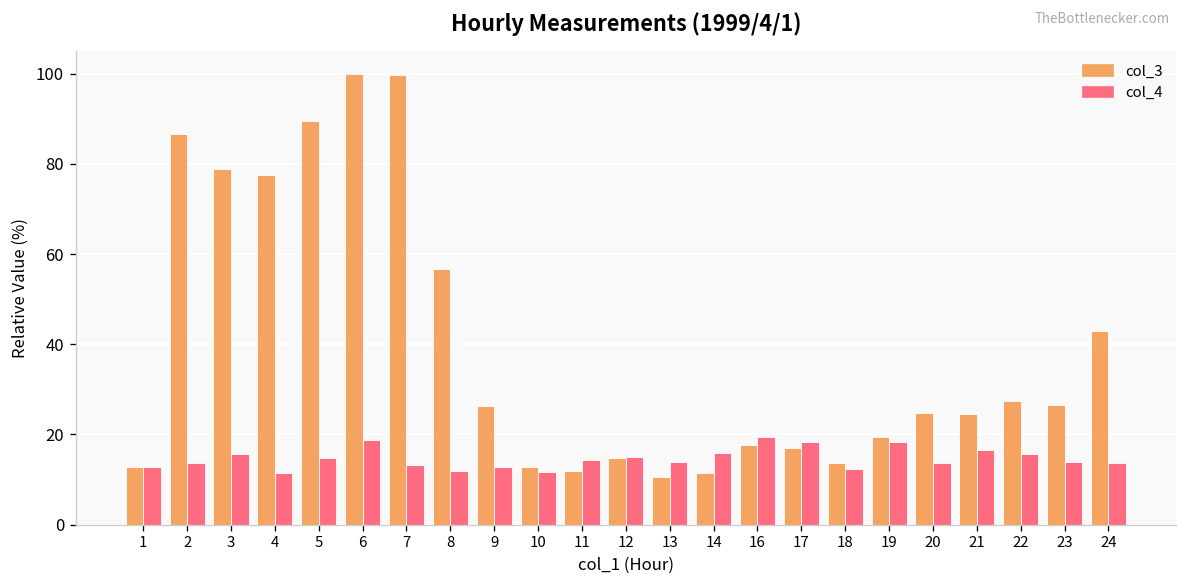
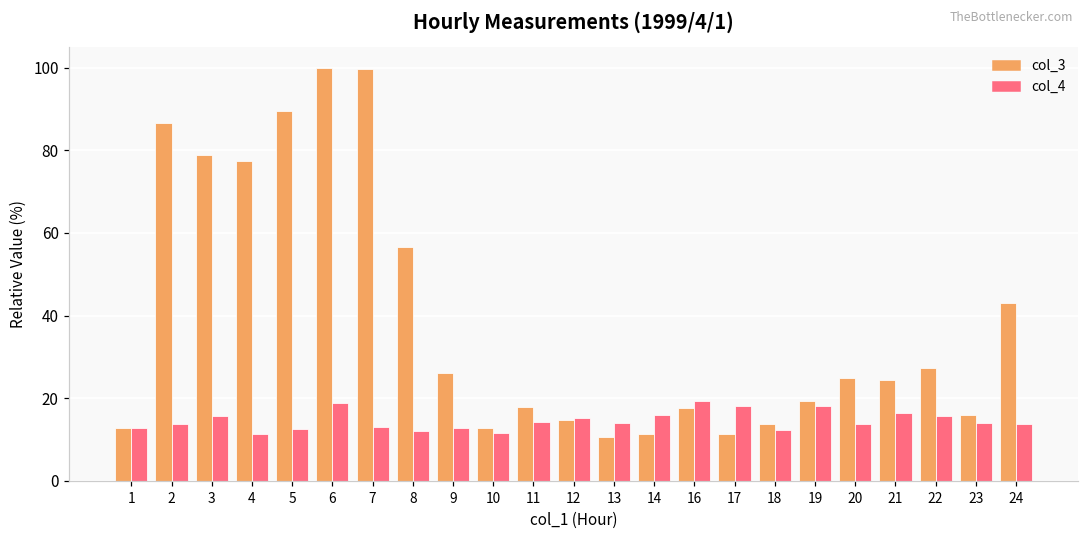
  {
    "col_3": {
      "1": 13,
      "2": 87,
      "3": 79,
      "4": 77,
      "5": 89,
      "6": 100,
      "7": 100,
      "8": 57,
      "9": 26,
      "10": 13,
-     "11": 12,
+     "11": 18,
      "12": 15,
      "13": 11,
      "14": 11,
      "16": 18,
-     "17": 17,
+     "17": 11,
      "18": 14,
      "19": 19,
      "20": 25,
      "21": 25,
      "22": 27,
-     "23": 26,
+     "23": 16,
      "24": 43
    },
    "col_4": {
      "1": 13,
      "2": 14,
      "3": 16,
      "4": 11,
-     "5": 15,
+     "5": 13,
      "6": 19,
      "7": 13,
      "8": 12,
      "9": 13,
      "10": 12,
      "11": 14,
      "12": 15,
      "13": 14,
      "14": 16,
      "16": 19,
      "17": 18,
      "18": 12,
      "19": 18,
      "20": 14,
      "21": 17,
      "22": 16,
      "23": 14,
      "24": 14
    }
  }
